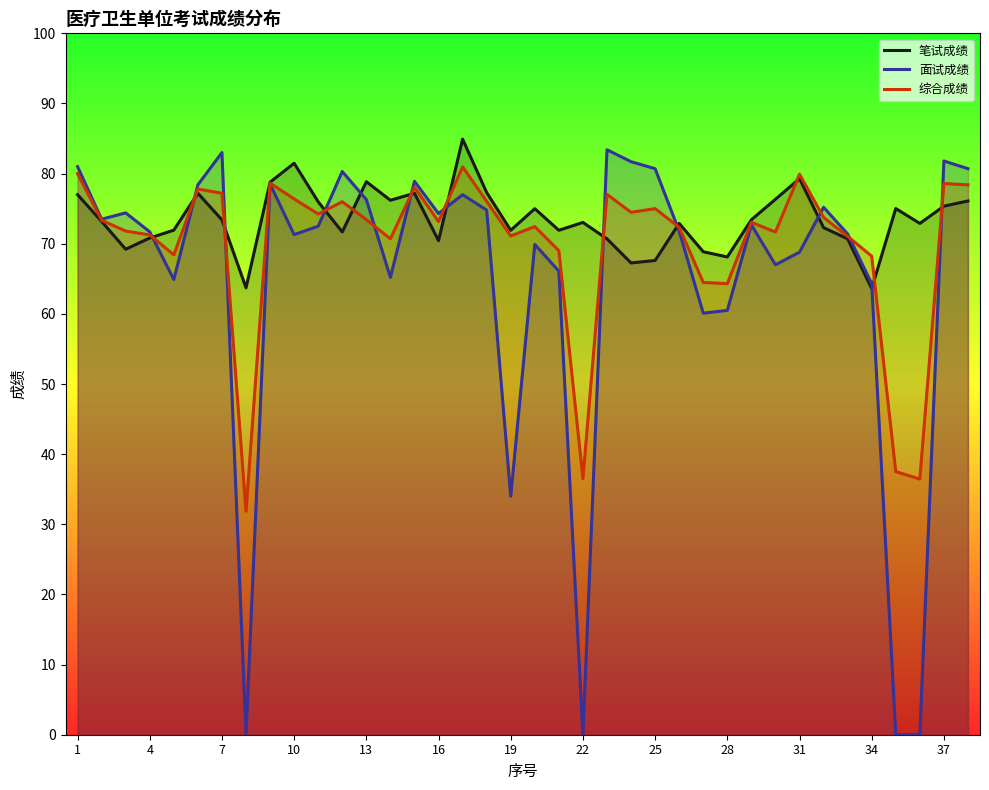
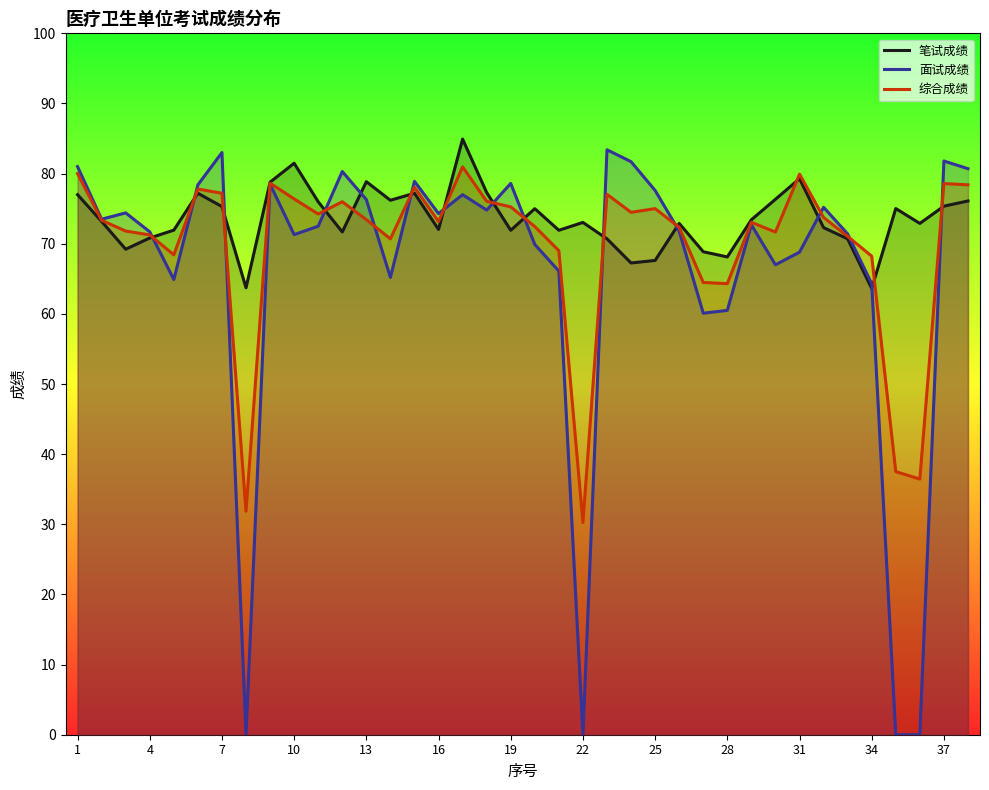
  {
    "笔试成绩": {
      "1": 77,
      "4": 71,
-     "7": 73,
+     "7": 75,
      "10": 81,
      "13": 79,
-     "16": 70,
+     "16": 72,
      "19": 72,
      "22": 73,
      "25": 68,
      "28": 68,
      "31": 79,
      "34": 64,
      "37": 75
    },
    "面试成绩": {
      "1": 81,
      "4": 72,
      "7": 83,
      "10": 71,
      "13": 76,
      "16": 74,
-     "19": 34,
+     "19": 79,
      "22": 0,
-     "25": 81,
+     "25": 78,
      "28": 61,
      "31": 69,
      "34": 64,
      "37": 82
    },
    "综合成绩": {
      "1": 80,
      "4": 71,
      "7": 77,
      "10": 76,
      "13": 73,
      "16": 73,
-     "19": 71,
-     "22": 37,
+     "19": 75,
+     "22": 30,
      "25": 75,
      "28": 64,
      "31": 80,
      "34": 68,
      "37": 79
    }
  }
